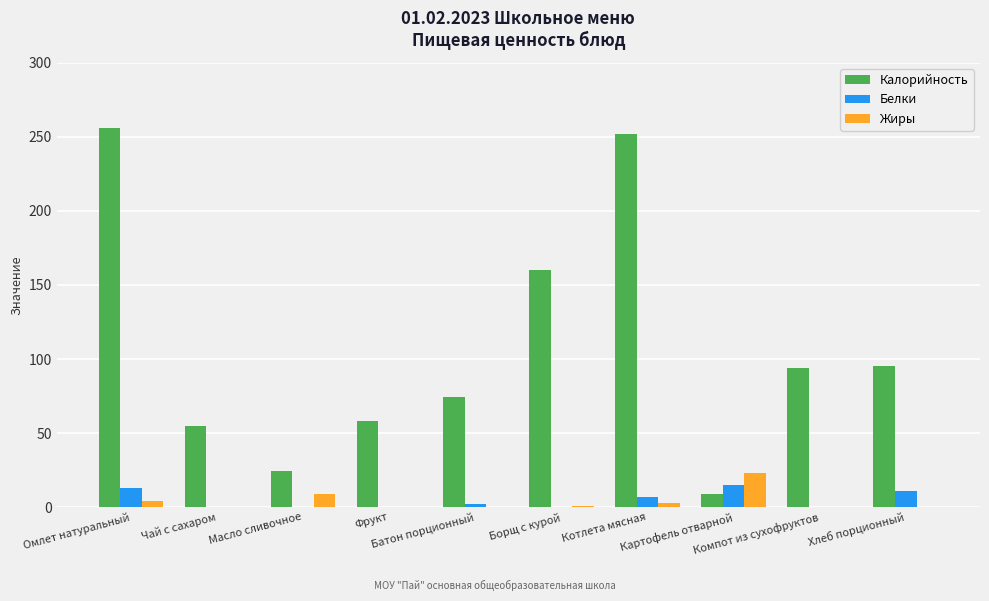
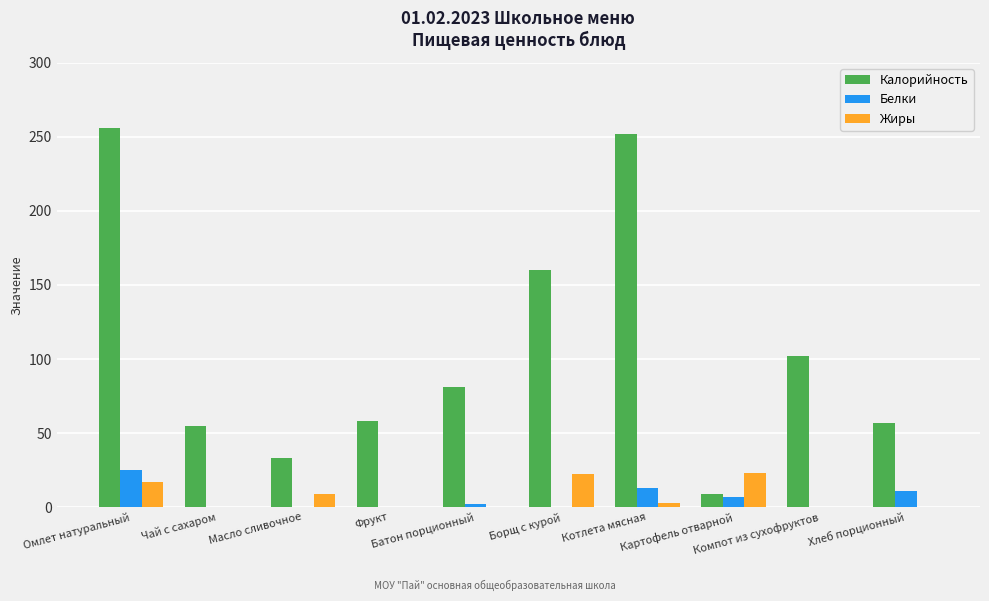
  {
    "Калорийность": {
      "Омлет натуральный": 256,
      "Чай с сахаром": 55,
-     "Масло сливочное": 24,
+     "Масло сливочное": 33,
      "Фрукт": 58,
-     "Батон порционный": 74,
+     "Батон порционный": 81,
      "Борщ с курой": 160,
      "Котлета мясная": 252,
      "Картофель отварной": 9,
-     "Компот из сухофруктов": 94,
-     "Хлеб порционный": 95
+     "Компот из сухофруктов": 102,
+     "Хлеб порционный": 57
    },
    "Белки": {
-     "Омлет натуральный": 13,
+     "Омлет натуральный": 25,
      "Чай с сахаром": 0,
      "Масло сливочное": 0,
      "Фрукт": 0,
      "Батон порционный": 2,
      "Борщ с курой": 0,
-     "Котлета мясная": 7,
-     "Картофель отварной": 15,
+     "Котлета мясная": 13,
+     "Картофель отварной": 7,
      "Компот из сухофруктов": 0,
      "Хлеб порционный": 11
    },
    "Жиры": {
-     "Омлет натуральный": 4,
+     "Омлет натуральный": 17,
      "Чай с сахаром": 0,
      "Масло сливочное": 9,
      "Фрукт": 0,
      "Батон порционный": 0,
-     "Борщ с курой": 1,
+     "Борщ с курой": 22,
      "Котлета мясная": 3,
      "Картофель отварной": 23,
      "Компот из сухофруктов": 0,
      "Хлеб порционный": 0
    }
  }
